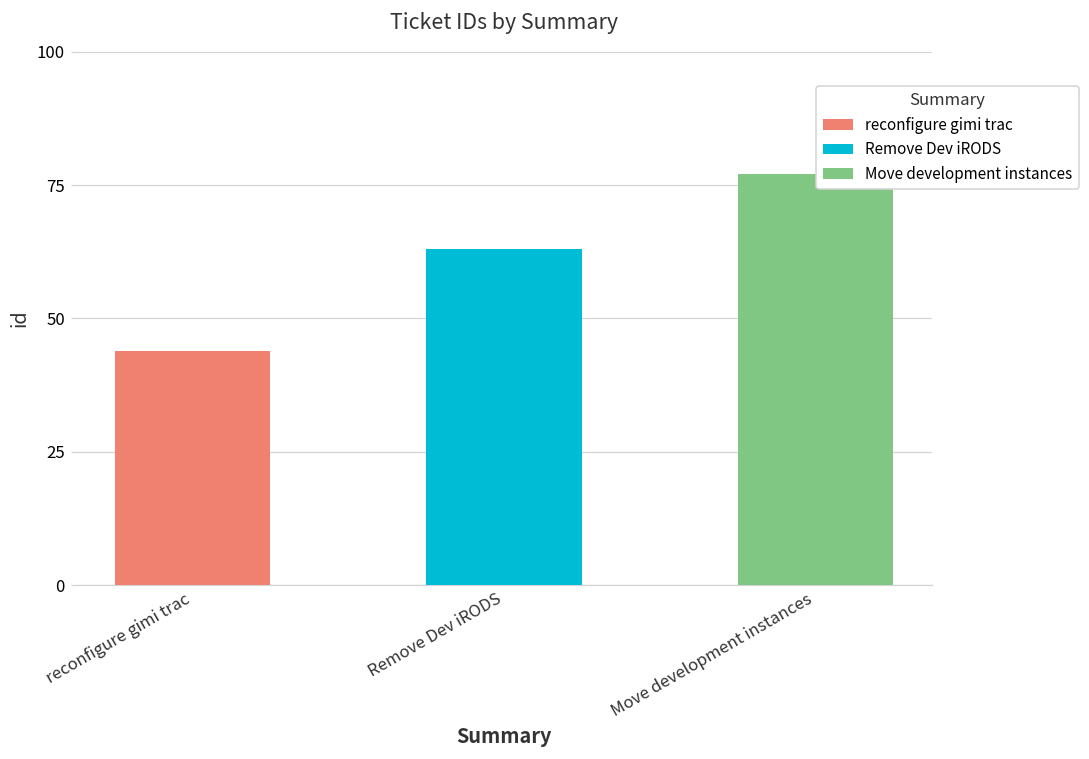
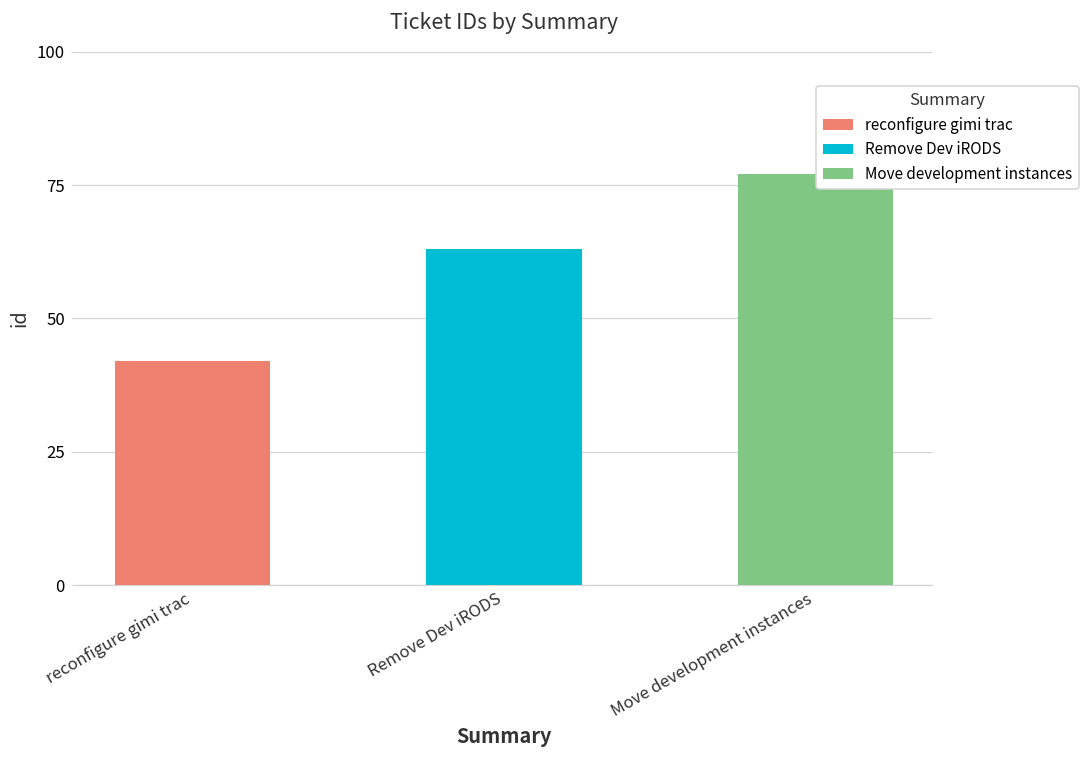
  {
-   "reconfigure gimi trac": 44,
+   "reconfigure gimi trac": 42,
    "Remove Dev iRODS": 63
  }
